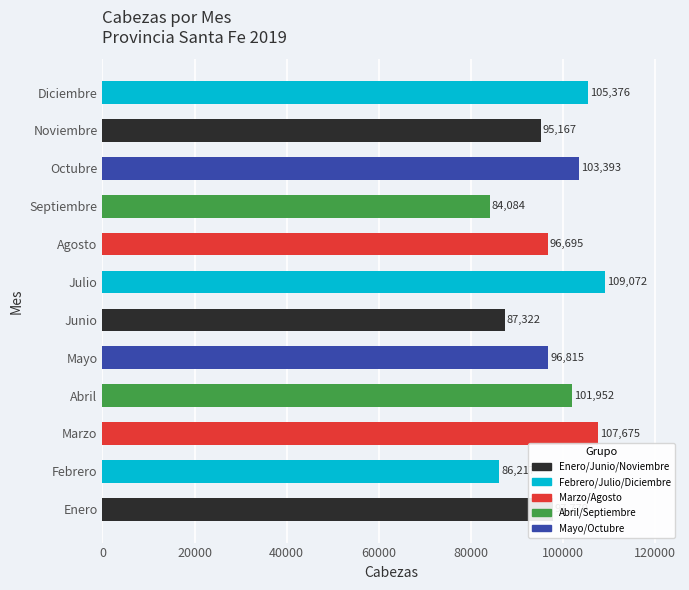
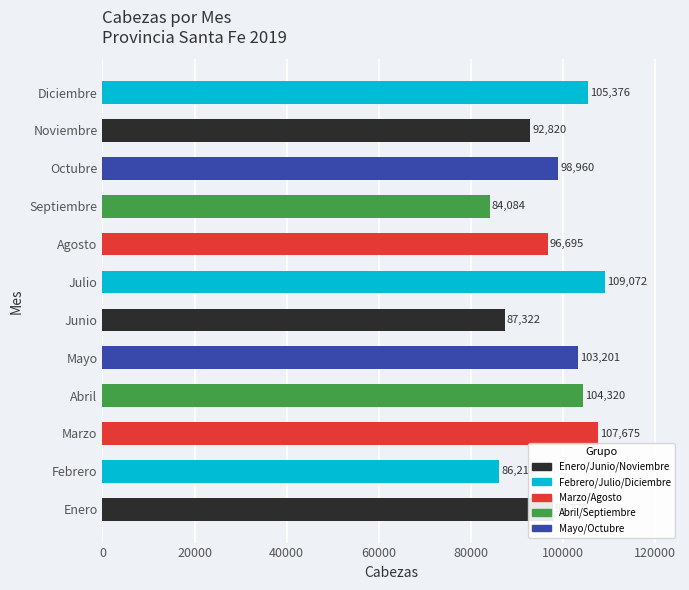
  {
    "Diciembre": "105,376",
-   "Noviembre": "95,167",
-   "Octubre": "103,393",
+   "Noviembre": "92,820",
+   "Octubre": "98,960",
    "Septiembre": "84,084",
    "Agosto": "96,695",
    "Julio": "109,072",
    "Junio": "87,322",
-   "Mayo": "96,815",
-   "Abril": "101,952",
+   "Mayo": "103,201",
+   "Abril": "104,320",
    "Marzo": "107,675"
  }
